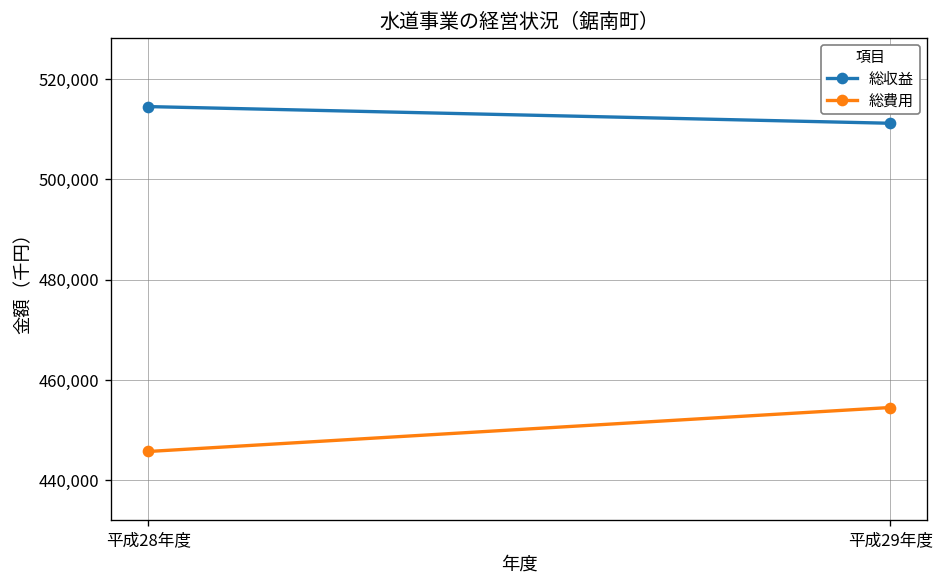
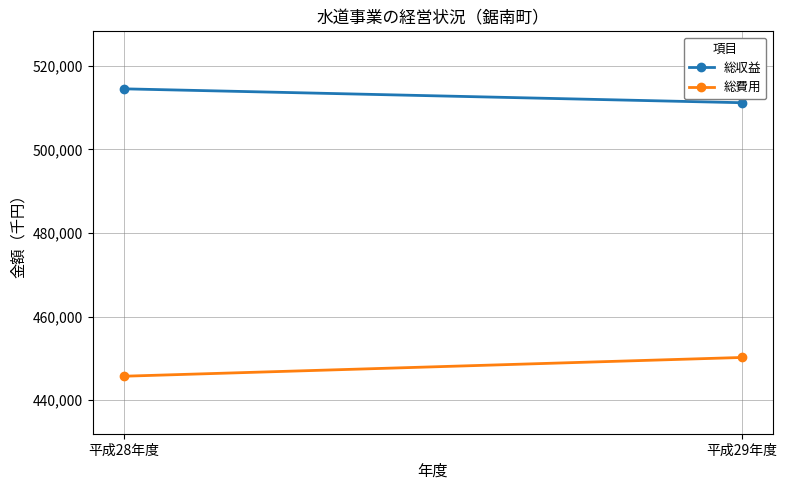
  {
    "総収益": {
      "平成28年度": "515,000",
      "平成29年度": "511,000"
    },
    "総費用": {
      "平成28年度": "446,000",
-     "平成29年度": "455,000"
+     "平成29年度": "450,000"
    }
  }
